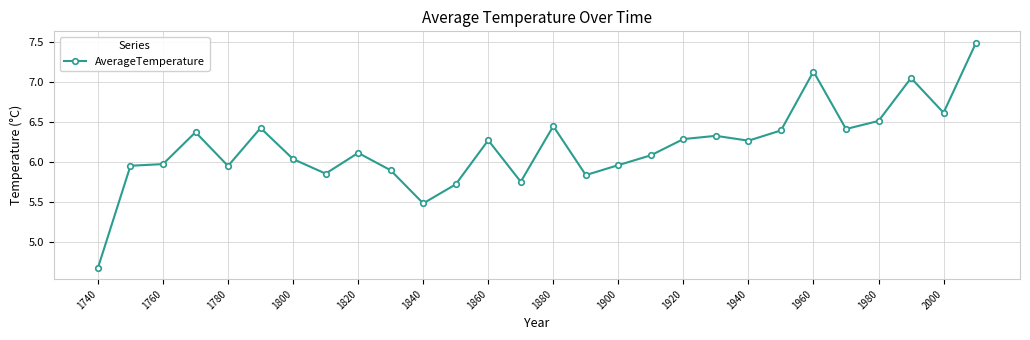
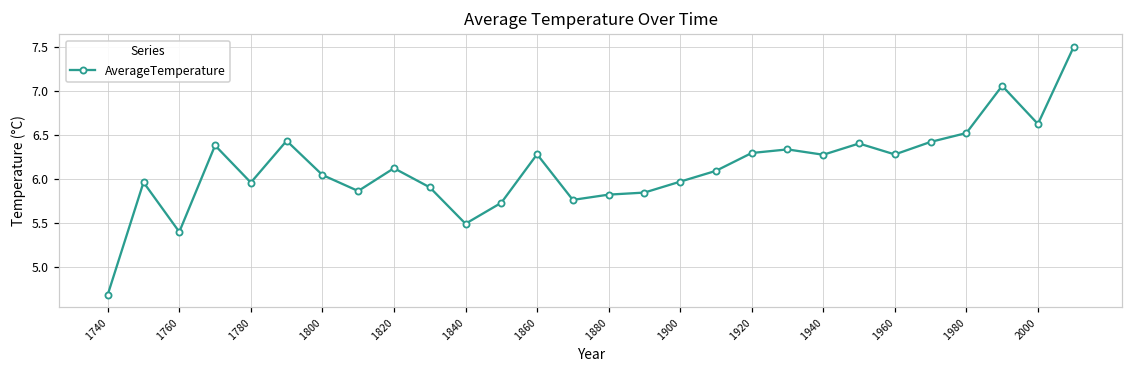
  {
    "1740": 4.7,
-   "1760": 6.0,
+   "1760": 5.4,
    "1780": 6.0,
    "1800": 6.0,
    "1820": 6.1,
    "1840": 5.5,
    "1860": 6.3,
-   "1880": 6.5,
+   "1880": 5.8,
    "1900": 6.0,
    "1920": 6.3,
    "1940": 6.3,
-   "1960": 7.1,
+   "1960": 6.3,
    "1980": 6.5,
    "2000": 6.6
  }
